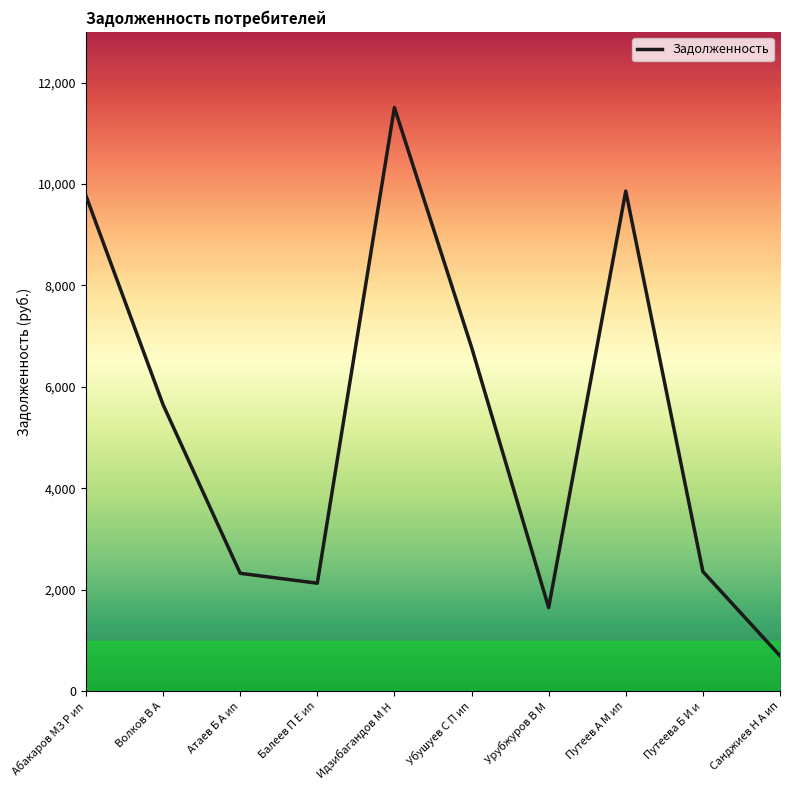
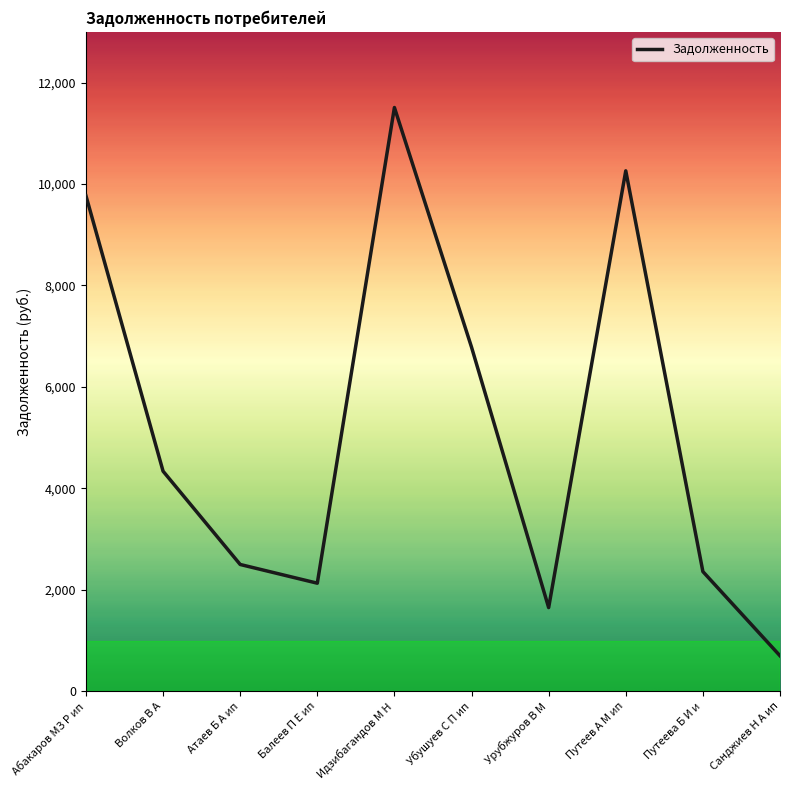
  {
    "Абакаров МЗ Р ип": "9,800",
-   "Волков В А": "5,700",
-   "Атаев Б А ип": "2,300",
+   "Волков В А": "4,300",
+   "Атаев Б А ип": "2,500",
    "Балеев П Е ип": "2,100",
    "Идзибагандов М Н": "11,500",
    "Убушуев С П ип": "6,800",
    "Урубжуров В М": "1,700",
-   "Путеев А М ип": "9,900",
+   "Путеев А М ип": "10,300",
    "Путеева Б И и": "2,400",
    "Санджиев Н А ип": "700"
  }
